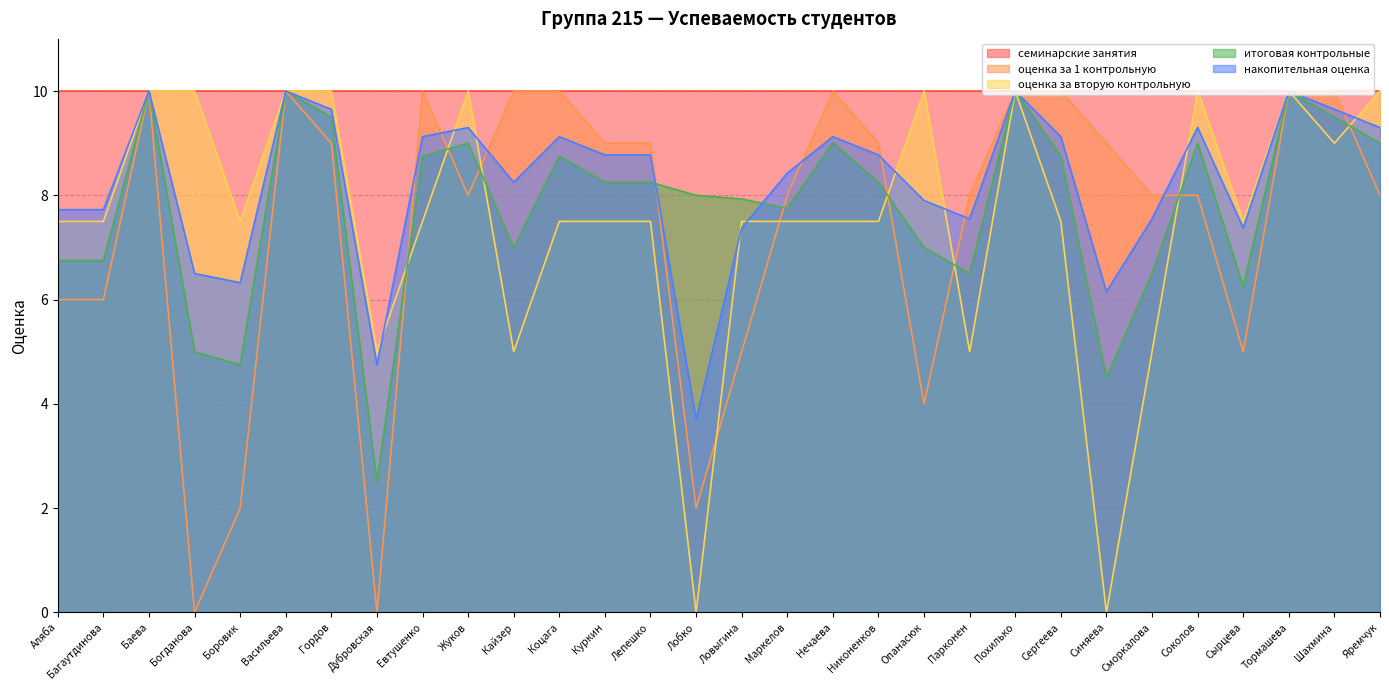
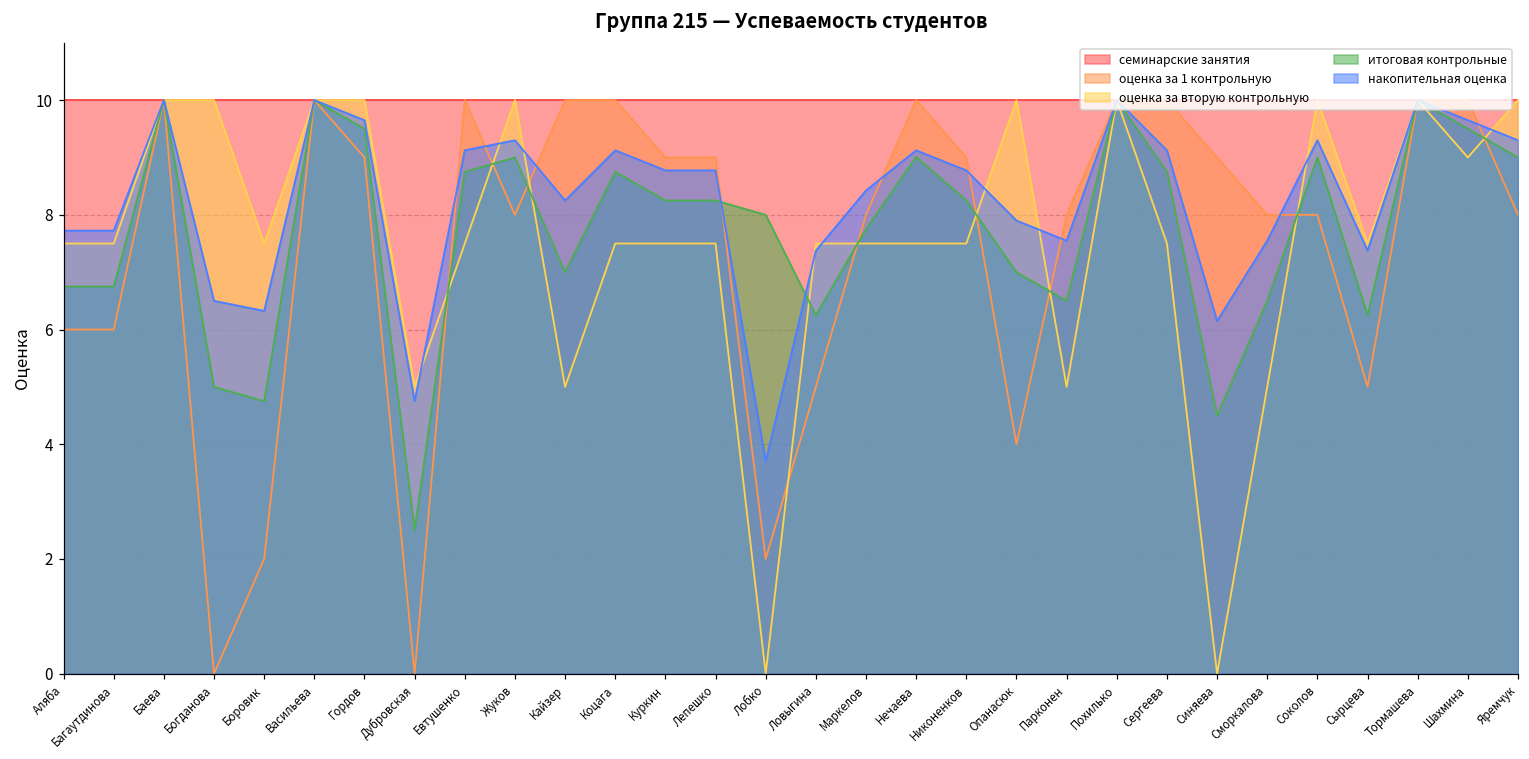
  {
    "итоговая контрольные": {
      "Аляба": 6.8,
      "Багаутдинова": 6.8,
      "Богданова": 5.0,
      "Боровик": 4.8,
      "Гордов": 9.5,
      "Дубровская": 2.5,
      "Евтушенко": 8.8,
      "Жуков": 9.0,
      "Кайзер": 7.0,
      "Коцага": 8.8,
      "Куркин": 8.3,
      "Лепешко": 8.3,
      "Лобко": 8.0,
-     "Ловыгина": 7.9,
+     "Ловыгина": 6.3,
      "Маркелов": 7.8,
      "Нечаева": 9.0,
      "Никоненков": 8.3,
      "Опанасюк": 7.0,
      "Парконен": 6.5,
      "Сергеева": 8.8,
      "Синяева": 4.5,
      "Сморкалова": 6.5,
      "Соколов": 9.0,
      "Сырцева": 6.3,
      "Шахмина": 9.5,
      "Яремчук": 9.0
    },
    "накопительная оценка": {
      "Аляба": 7.7,
      "Багаутдинова": 7.7,
      "Богданова": 6.5,
      "Боровик": 6.3,
      "Гордов": 9.7,
      "Дубровская": 4.8,
      "Евтушенко": 9.1,
      "Жуков": 9.3,
      "Кайзер": 8.3,
      "Коцага": 9.1,
      "Куркин": 8.8,
      "Лепешко": 8.8,
      "Лобко": 3.7,
      "Ловыгина": 7.4,
      "Маркелов": 8.4,
      "Нечаева": 9.1,
      "Никоненков": 8.8,
      "Опанасюк": 7.9,
      "Парконен": 7.6,
      "Сергеева": 9.1,
      "Синяева": 6.2,
      "Сморкалова": 7.6,
      "Соколов": 9.3,
      "Сырцева": 7.4,
      "Шахмина": 9.7,
      "Яремчук": 9.3
    }
  }
